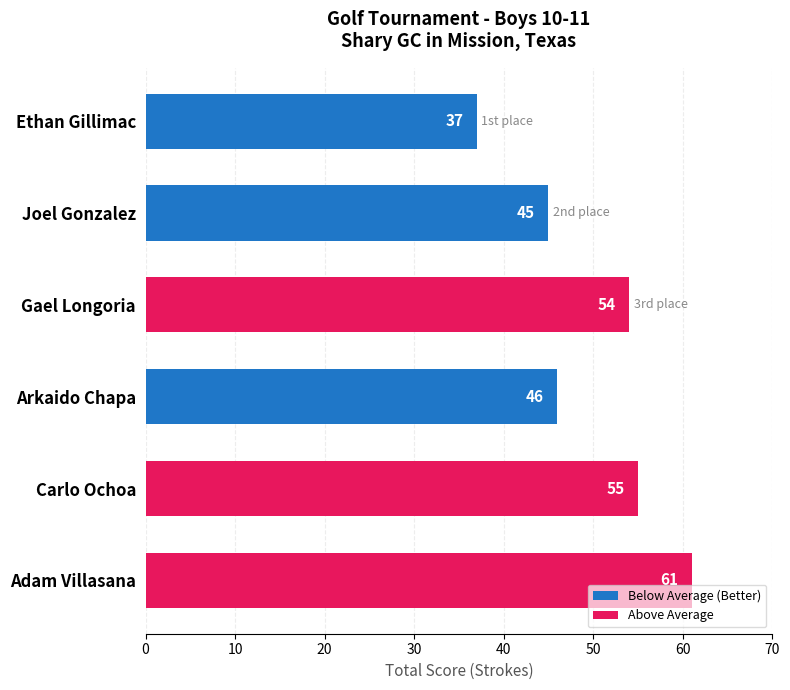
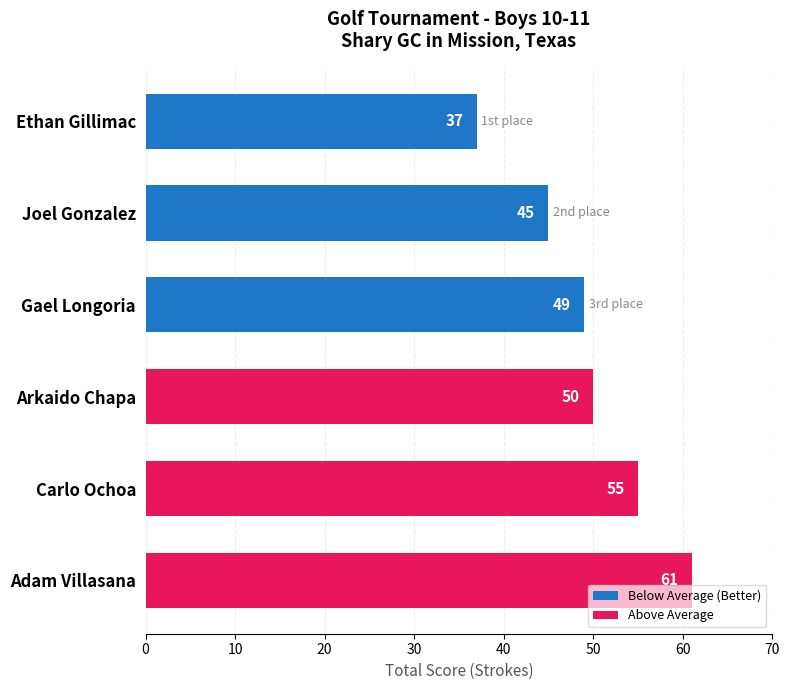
  {
    "Ethan Gillimac": 37,
    "Joel Gonzalez": 45,
-   "Gael Longoria": 54,
-   "Arkaido Chapa": 46,
+   "Gael Longoria": 49,
+   "Arkaido Chapa": 50,
    "Carlo Ochoa": 55
  }
